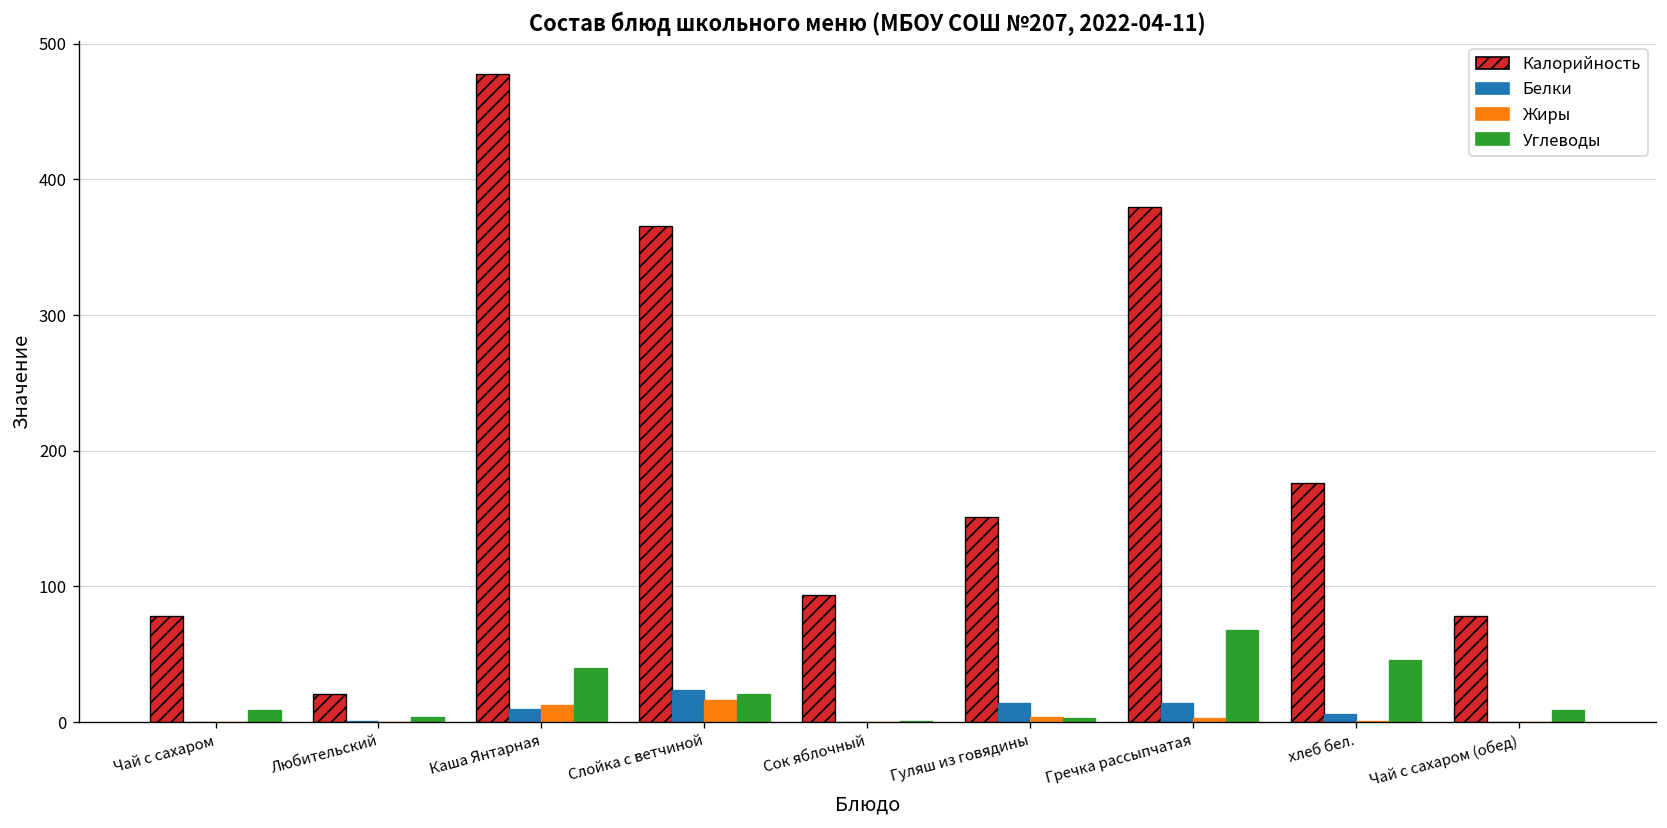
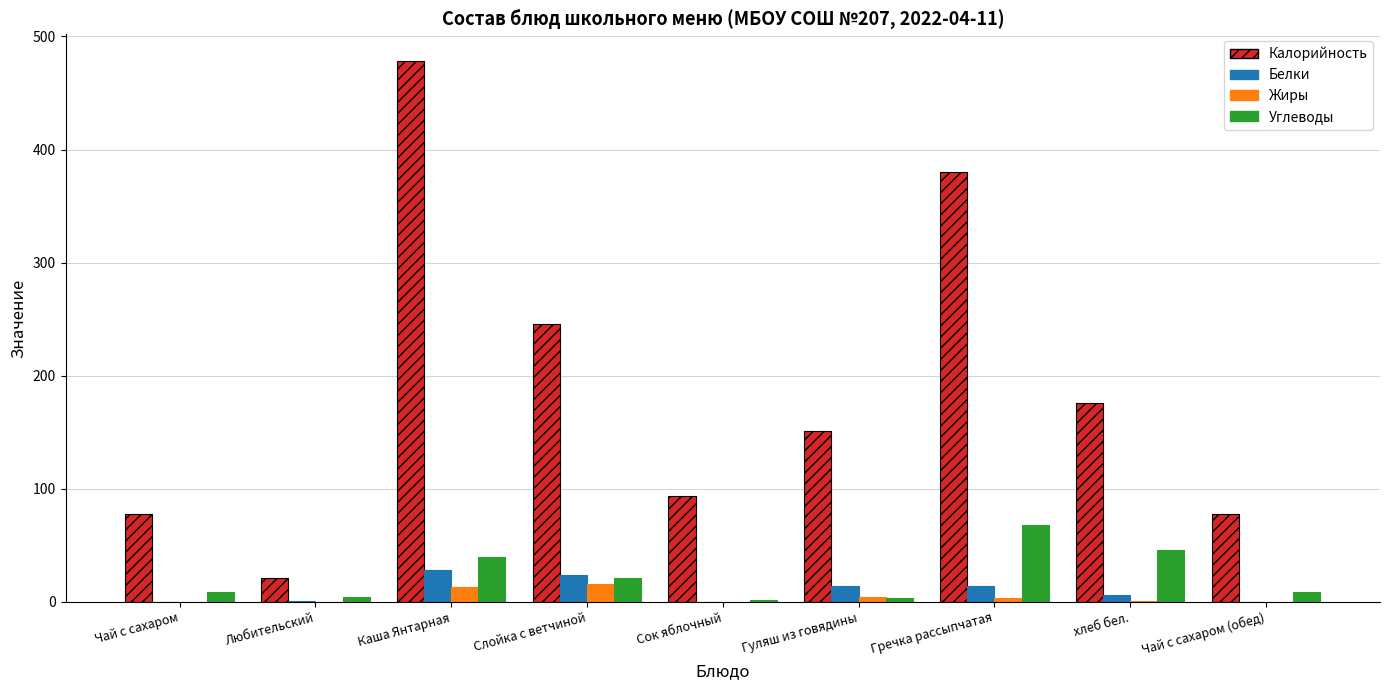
  {
    "Калорийность": {
      "Чай с сахаром": 78,
      "Любительский": 21,
      "Каша Янтарная": 478,
-     "Слойка с ветчиной": 366,
+     "Слойка с ветчиной": 246,
      "Сок яблочный": 94,
      "Гуляш из говядины": 151,
      "Гречка рассыпчатая": 380,
      "хлеб бел.": 176,
      "Чай с сахаром (обед)": 78
    },
    "Белки": {
      "Чай с сахаром": 0,
-     "Каша Янтарная": 10,
+     "Каша Янтарная": 28,
      "Слойка с ветчиной": 24,
      "Сок яблочный": 0,
      "Гуляш из говядины": 14,
      "Гречка рассыпчатая": 14,
      "хлеб бел.": 6,
      "Чай с сахаром (обед)": 0
    },
    "Жиры": {
      "Чай с сахаром": 0,
      "Любительский": 0,
      "Каша Янтарная": 13,
      "Слойка с ветчиной": 16,
      "Сок яблочный": 0,
      "Гуляш из говядины": 4,
      "Гречка рассыпчатая": 3,
      "Чай с сахаром (обед)": 0
    },
    "Углеводы": {
      "Чай с сахаром": 9,
      "Любительский": 4,
      "Каша Янтарная": 40,
      "Слойка с ветчиной": 21,
      "Гуляш из говядины": 3,
      "Гречка рассыпчатая": 68,
      "хлеб бел.": 46,
      "Чай с сахаром (обед)": 9
    }
  }
